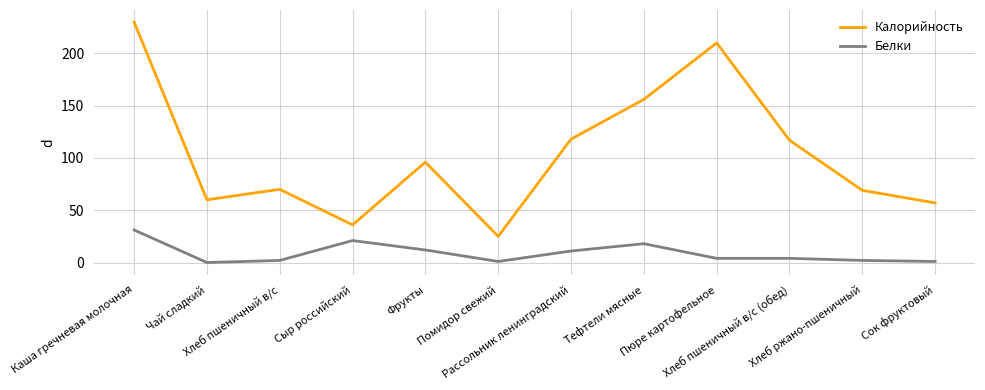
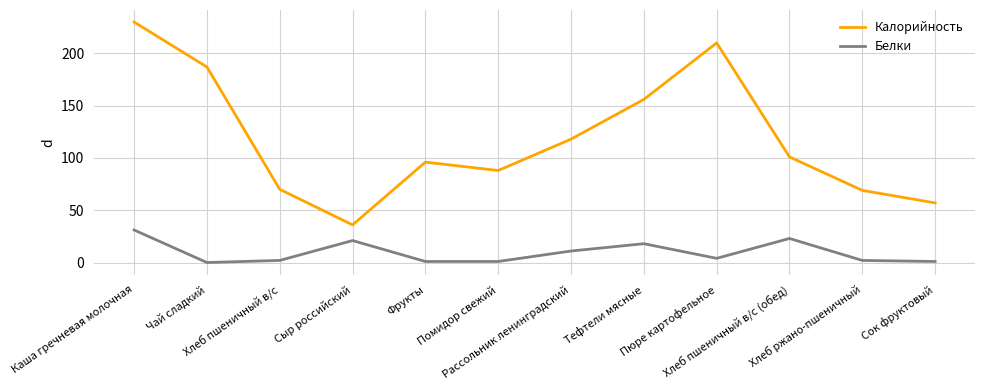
  {
    "Калорийность": {
      "Каша гречневая молочная": 230,
-     "Чай сладкий": 60,
+     "Чай сладкий": 187,
      "Хлеб пшеничный в/с": 70,
      "Сыр российский": 36,
      "Фрукты": 96,
-     "Помидор свежий": 25,
+     "Помидор свежий": 88,
      "Рассольник ленинградский": 118,
      "Тефтели мясные": 156,
      "Пюре картофельное": 210,
-     "Хлеб пшеничный в/с (обед)": 117,
+     "Хлеб пшеничный в/с (обед)": 101,
      "Хлеб ржано-пшеничный": 69,
      "Сок фруктовый": 57
    },
    "Белки": {
      "Каша гречневая молочная": 31,
      "Чай сладкий": 0,
      "Хлеб пшеничный в/с": 2,
      "Сыр российский": 21,
-     "Фрукты": 12,
+     "Фрукты": 1,
      "Помидор свежий": 1,
      "Рассольник ленинградский": 11,
      "Тефтели мясные": 18,
      "Пюре картофельное": 4,
-     "Хлеб пшеничный в/с (обед)": 4,
+     "Хлеб пшеничный в/с (обед)": 23,
      "Хлеб ржано-пшеничный": 2,
      "Сок фруктовый": 1
    }
  }
